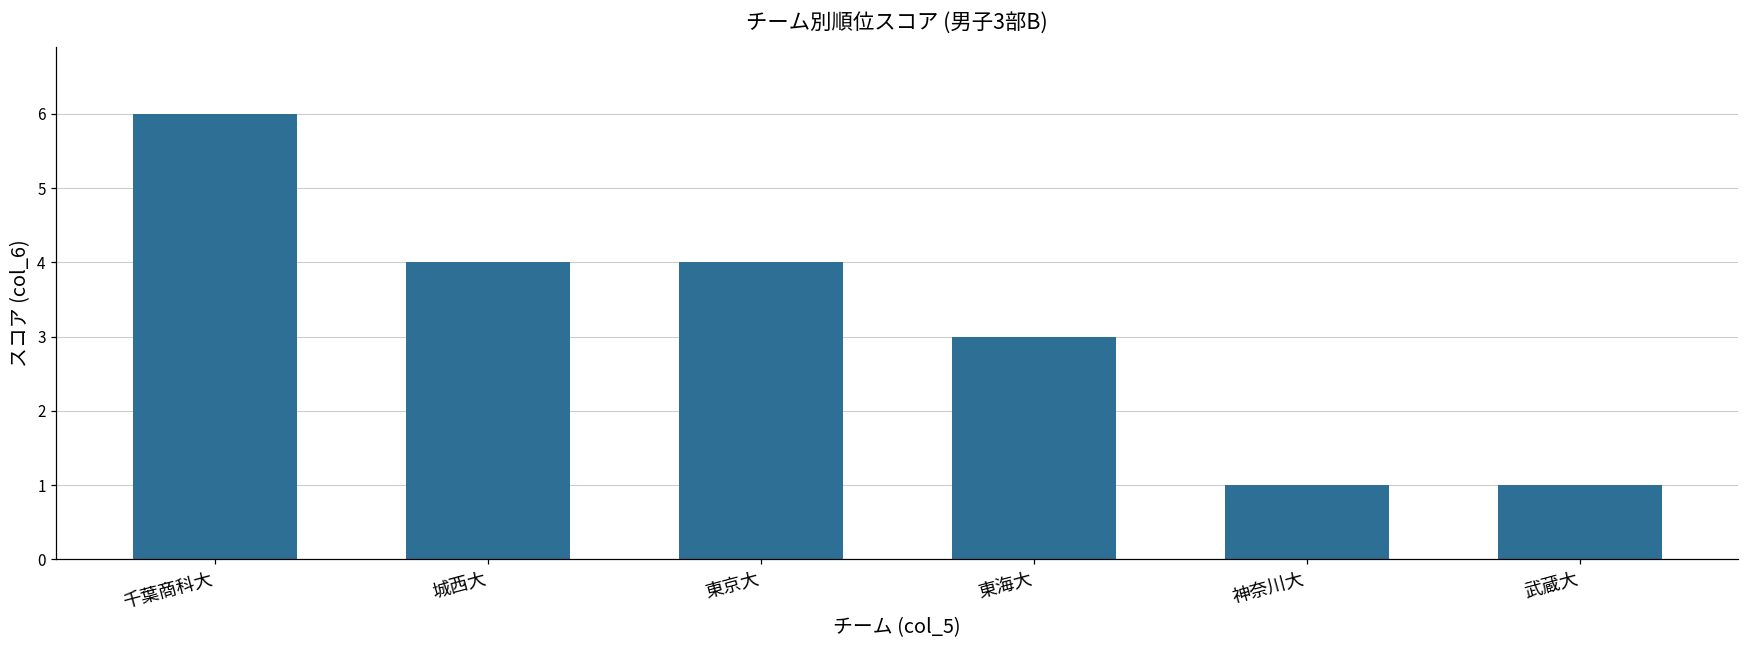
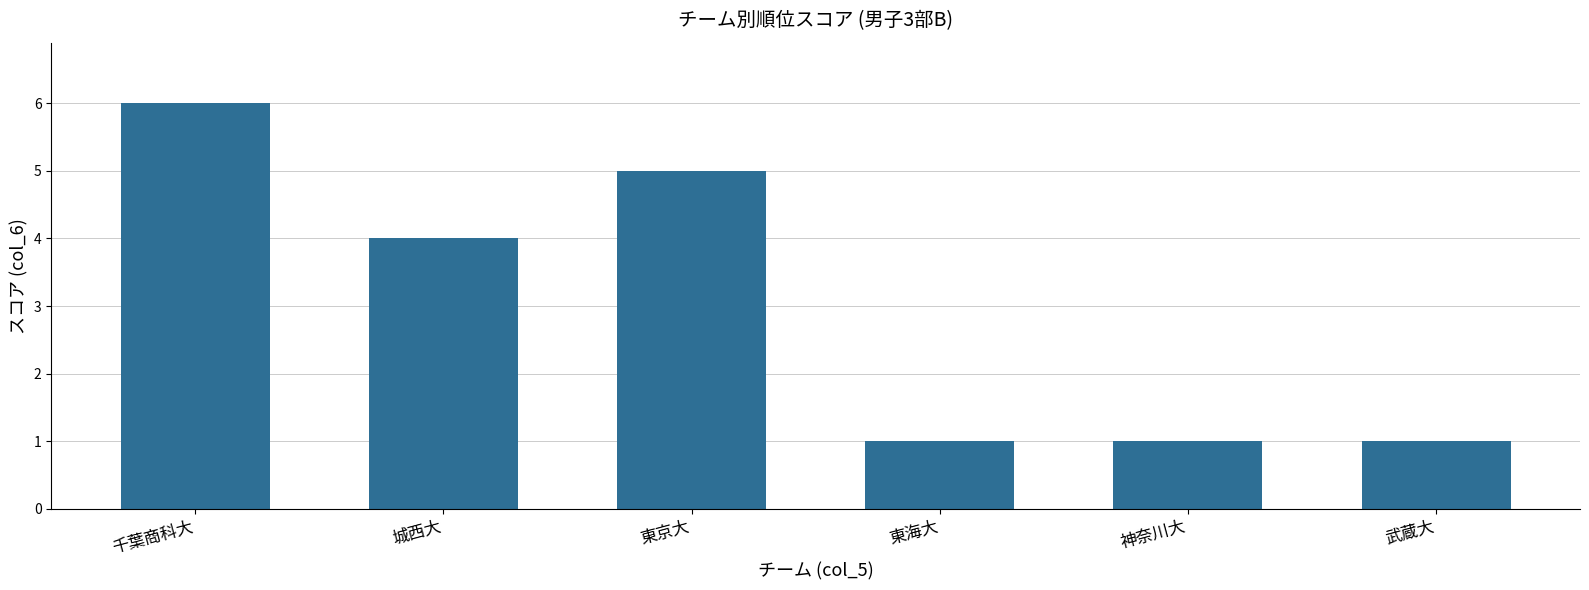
  {
    "千葉商科大": 6,
    "城西大": 4,
-   "東京大": 4,
-   "東海大": 3,
+   "東京大": 5,
+   "東海大": 1,
    "神奈川大": 1,
    "武蔵大": 1
  }
